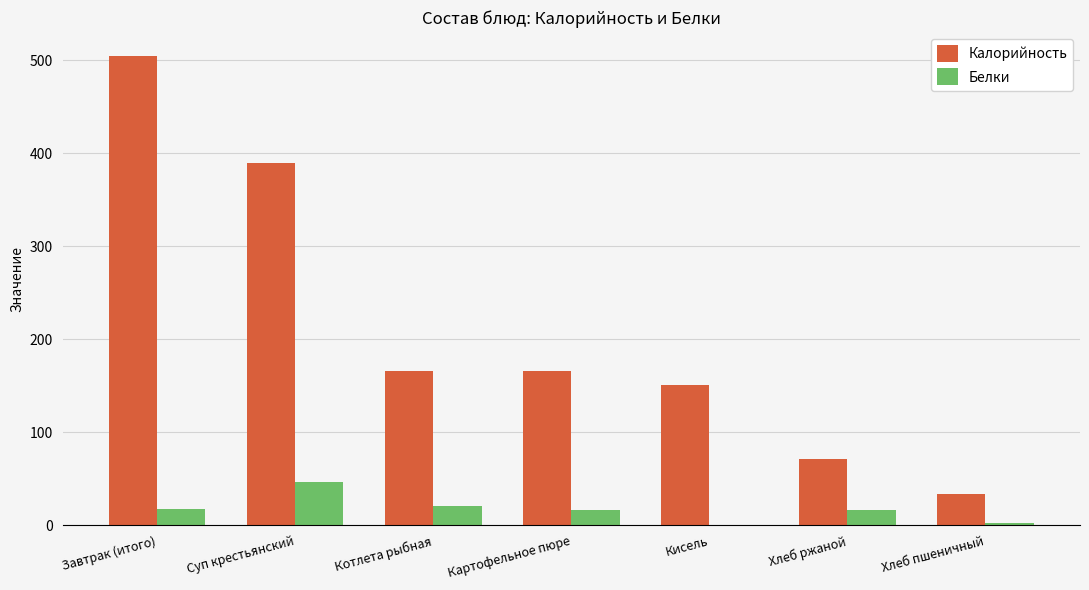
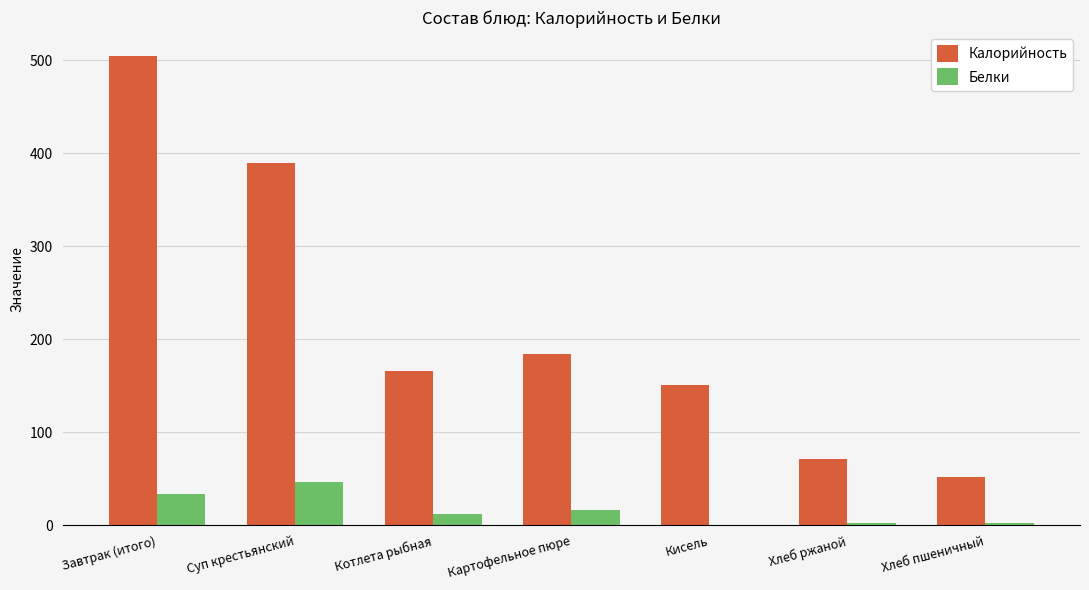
  {
    "Калорийность": {
      "Завтрак (итого)": 510,
      "Суп крестьянский": 390,
      "Котлета рыбная": 170,
-     "Картофельное пюре": 170,
+     "Картофельное пюре": 180,
      "Кисель": 150,
      "Хлеб ржаной": 70,
-     "Хлеб пшеничный": 30
+     "Хлеб пшеничный": 50
    },
    "Белки": {
-     "Завтрак (итого)": 20,
+     "Завтрак (итого)": 30,
      "Суп крестьянский": 50,
-     "Котлета рыбная": 20,
+     "Котлета рыбная": 10,
      "Картофельное пюре": 20,
      "Кисель": 0,
-     "Хлеб ржаной": 20
+     "Хлеб ржаной": 0
    }
  }
